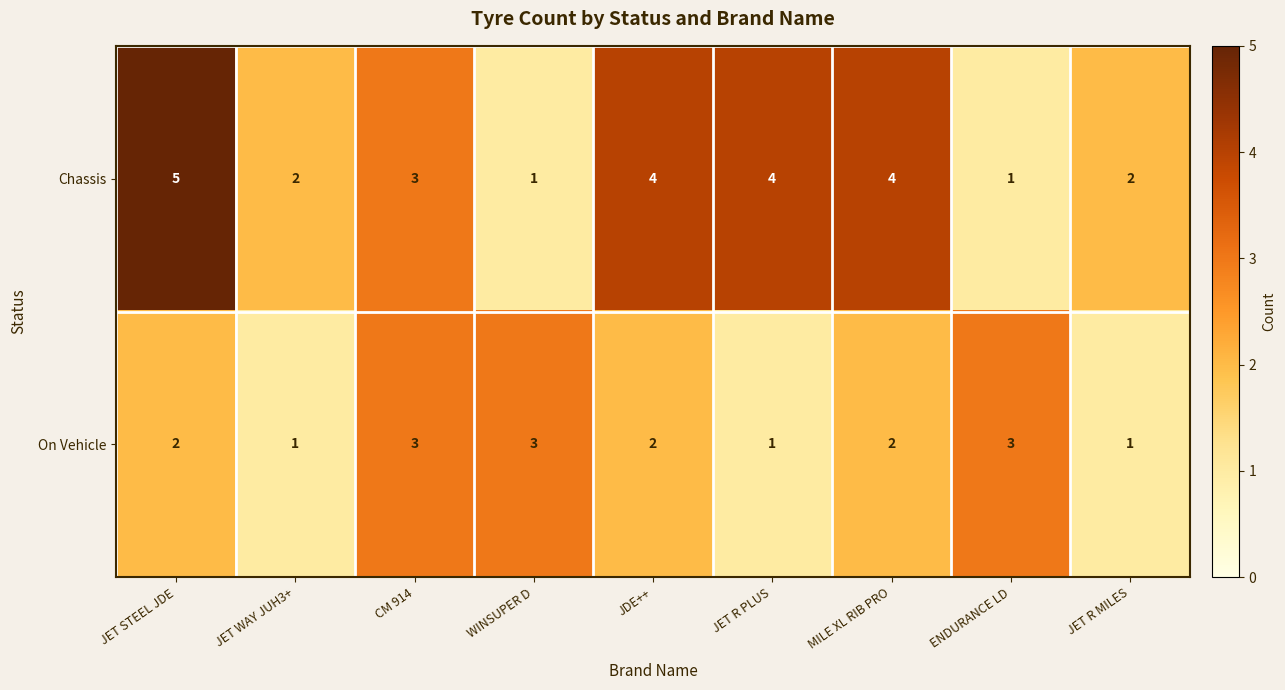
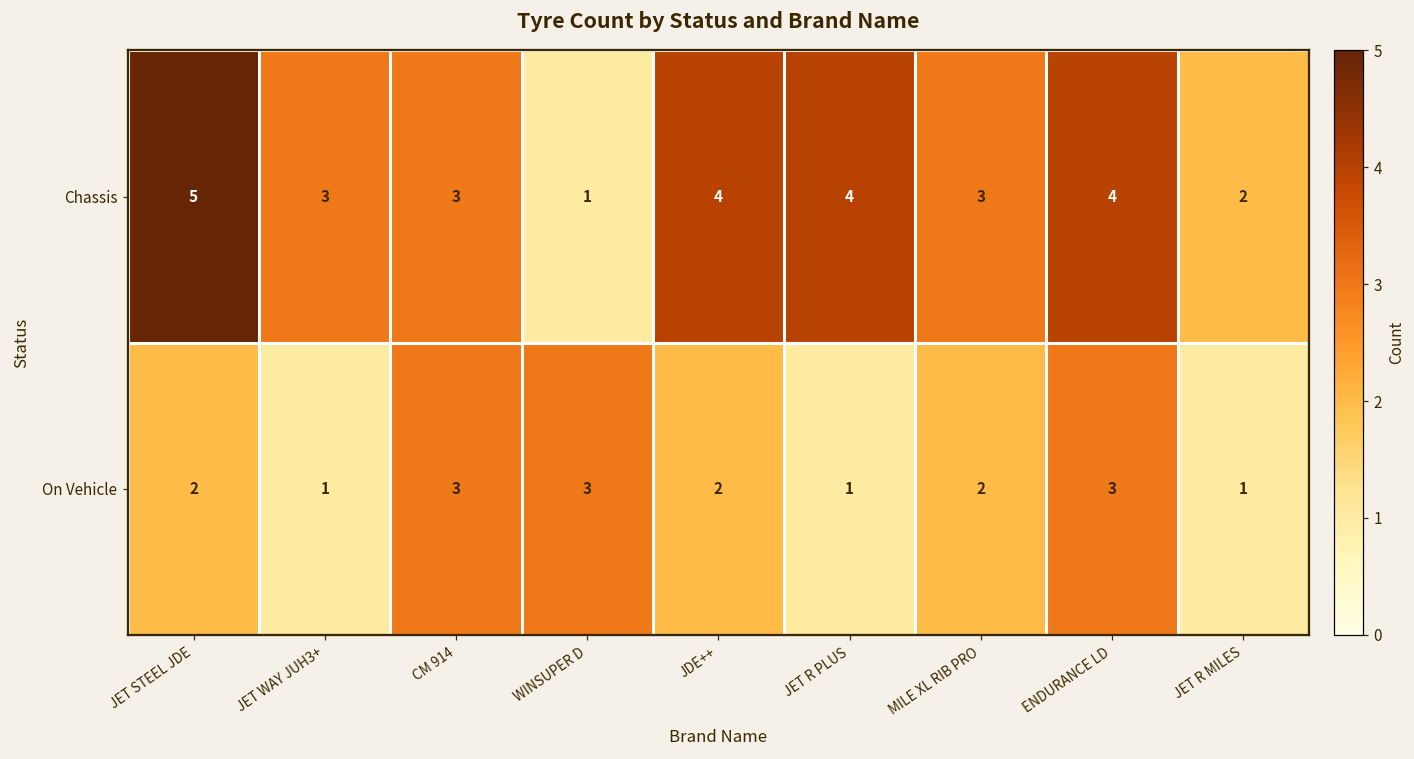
  {
    "Chassis": {
      "JET STEEL JDE": 5,
-     "JET WAY JUH3+": 2,
+     "JET WAY JUH3+": 3,
      "CM 914": 3,
      "WINSUPER D": 1,
      "JDE++": 4,
      "JET R PLUS": 4,
-     "MILE XL RIB PRO": 4,
-     "ENDURANCE LD": 1,
+     "MILE XL RIB PRO": 3,
+     "ENDURANCE LD": 4,
      "JET R MILES": 2
    },
    "On Vehicle": {
      "JET STEEL JDE": 2,
      "JET WAY JUH3+": 1,
      "CM 914": 3,
      "WINSUPER D": 3,
      "JDE++": 2,
      "JET R PLUS": 1,
      "MILE XL RIB PRO": 2,
      "ENDURANCE LD": 3,
      "JET R MILES": 1
    }
  }
